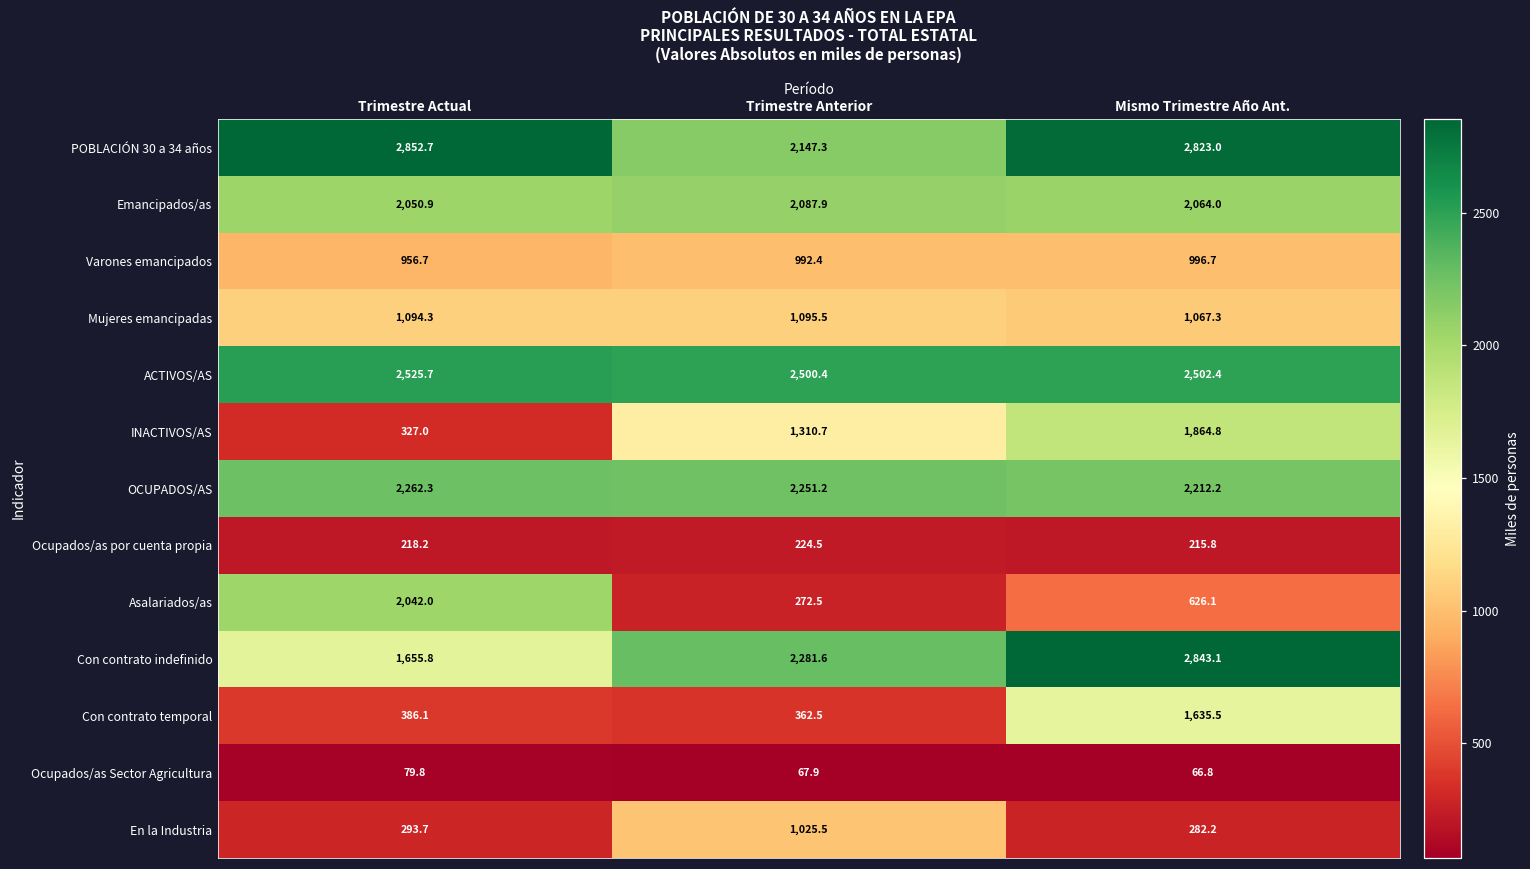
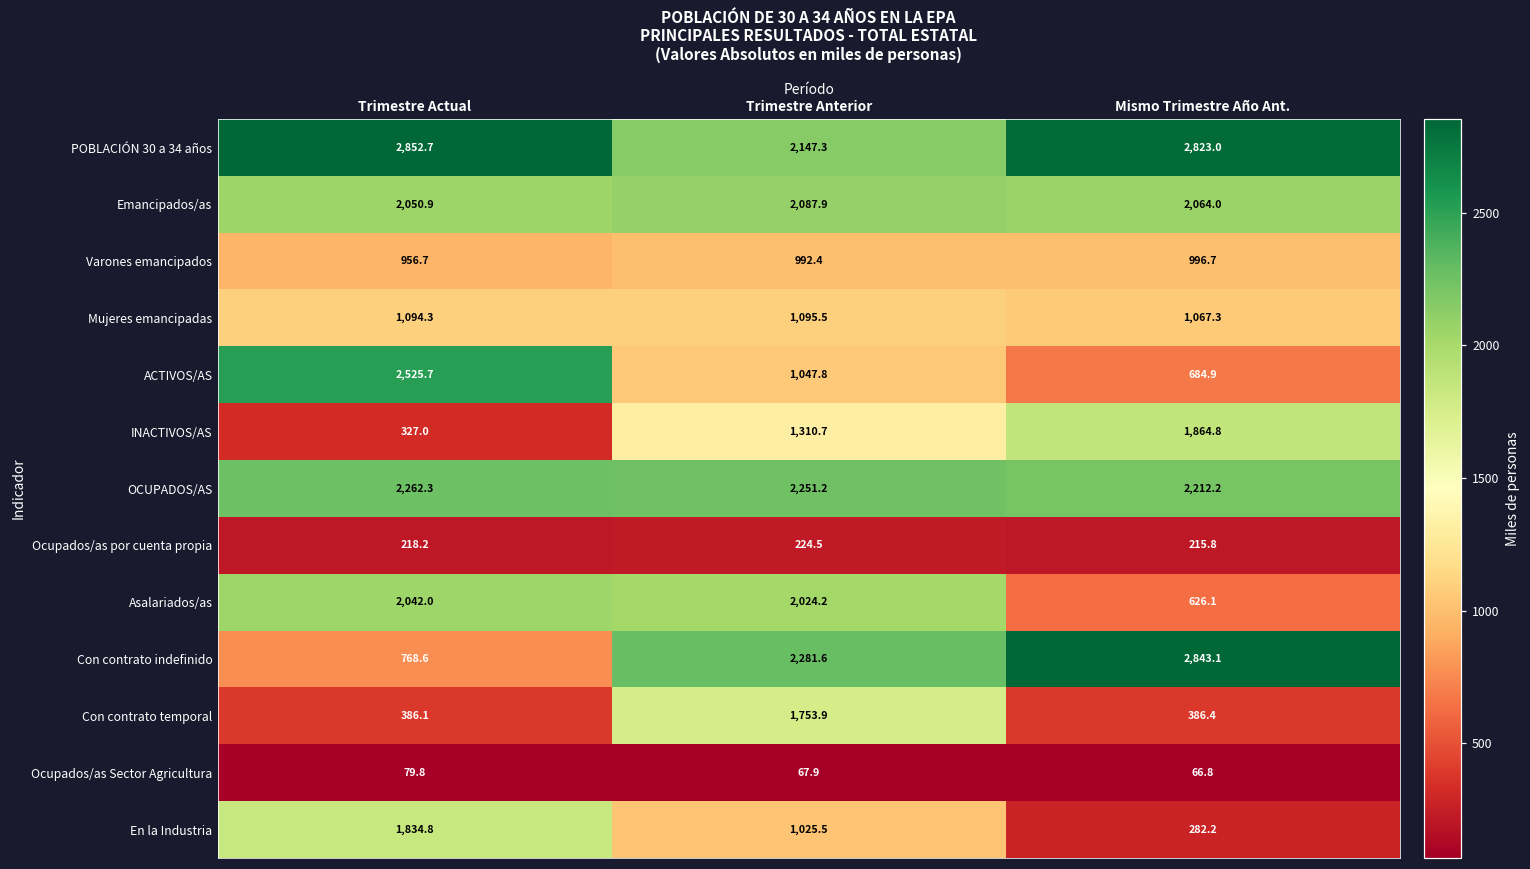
  {
    "POBLACIÓN 30 a 34 años": {
      "Trimestre Actual": "2,852.7",
      "Trimestre Anterior": "2,147.3",
      "Mismo Trimestre Año Ant.": "2,823.0"
    },
    "Emancipados/as": {
      "Trimestre Actual": "2,050.9",
      "Trimestre Anterior": "2,087.9",
      "Mismo Trimestre Año Ant.": "2,064.0"
    },
    "Varones emancipados": {
      "Trimestre Actual": "956.7",
      "Trimestre Anterior": "992.4",
      "Mismo Trimestre Año Ant.": "996.7"
    },
    "Mujeres emancipadas": {
      "Trimestre Actual": "1,094.3",
      "Trimestre Anterior": "1,095.5",
      "Mismo Trimestre Año Ant.": "1,067.3"
    },
    "ACTIVOS/AS": {
      "Trimestre Actual": "2,525.7",
-     "Trimestre Anterior": "2,500.4",
-     "Mismo Trimestre Año Ant.": "2,502.4"
+     "Trimestre Anterior": "1,047.8",
+     "Mismo Trimestre Año Ant.": "684.9"
    },
    "INACTIVOS/AS": {
      "Trimestre Actual": "327.0",
      "Trimestre Anterior": "1,310.7",
      "Mismo Trimestre Año Ant.": "1,864.8"
    },
    "OCUPADOS/AS": {
      "Trimestre Actual": "2,262.3",
      "Trimestre Anterior": "2,251.2",
      "Mismo Trimestre Año Ant.": "2,212.2"
    },
    "Ocupados/as por cuenta propia": {
      "Trimestre Actual": "218.2",
      "Trimestre Anterior": "224.5",
      "Mismo Trimestre Año Ant.": "215.8"
    },
    "Asalariados/as": {
      "Trimestre Actual": "2,042.0",
-     "Trimestre Anterior": "272.5",
+     "Trimestre Anterior": "2,024.2",
      "Mismo Trimestre Año Ant.": "626.1"
    },
    "Con contrato indefinido": {
-     "Trimestre Actual": "1,655.8",
+     "Trimestre Actual": "768.6",
      "Trimestre Anterior": "2,281.6",
      "Mismo Trimestre Año Ant.": "2,843.1"
    },
    "Con contrato temporal": {
      "Trimestre Actual": "386.1",
-     "Trimestre Anterior": "362.5",
-     "Mismo Trimestre Año Ant.": "1,635.5"
+     "Trimestre Anterior": "1,753.9",
+     "Mismo Trimestre Año Ant.": "386.4"
    },
    "Ocupados/as Sector Agricultura": {
      "Trimestre Actual": "79.8",
      "Trimestre Anterior": "67.9",
      "Mismo Trimestre Año Ant.": "66.8"
    },
    "En la Industria": {
-     "Trimestre Actual": "293.7",
+     "Trimestre Actual": "1,834.8",
      "Trimestre Anterior": "1,025.5",
      "Mismo Trimestre Año Ant.": "282.2"
    }
  }
